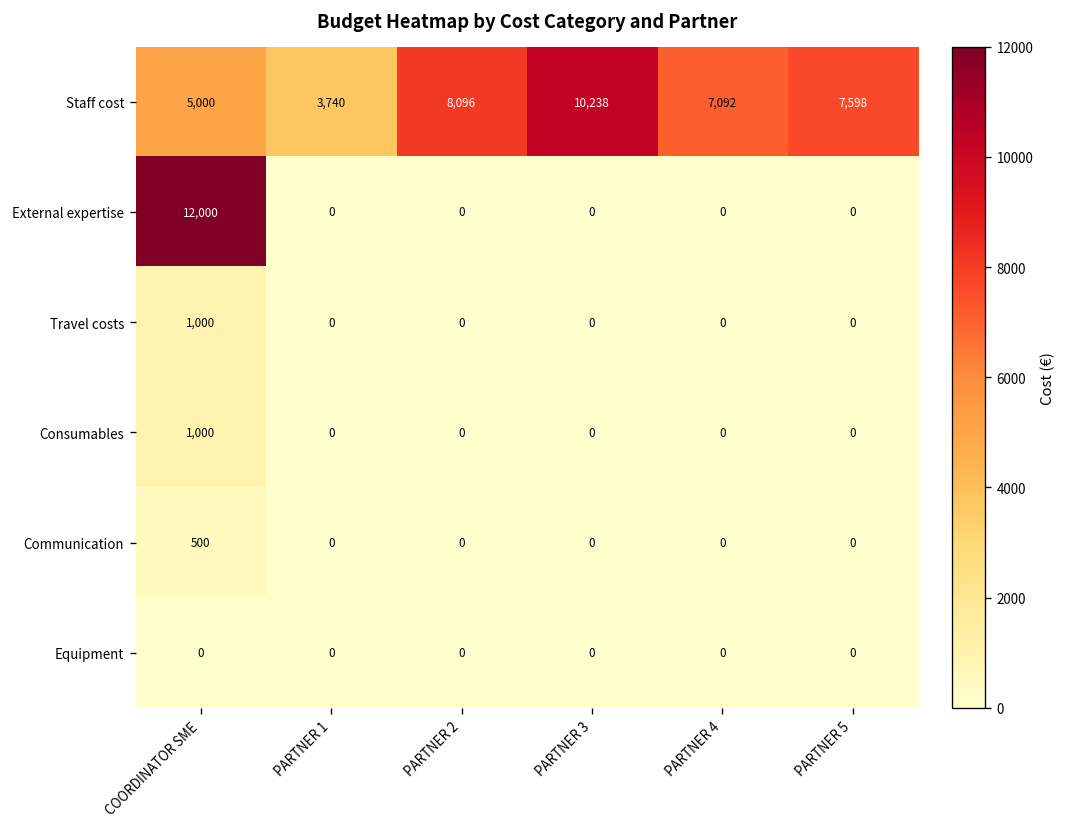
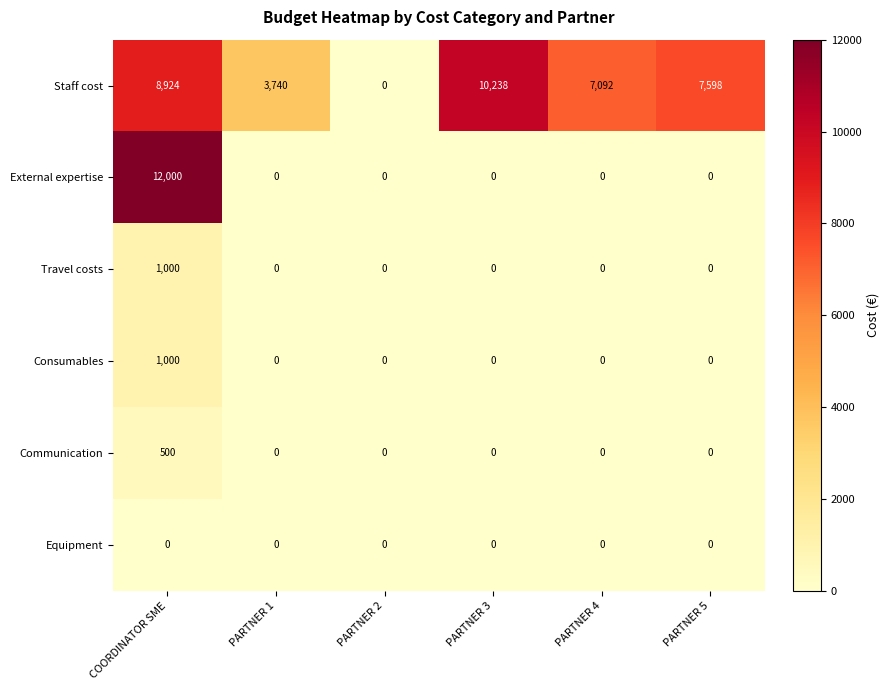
  {
    "Staff cost": {
-     "COORDINATOR SME": "5,000",
+     "COORDINATOR SME": "8,924",
      "PARTNER 1": "3,740",
-     "PARTNER 2": "8,096",
+     "PARTNER 2": "0",
      "PARTNER 3": "10,238",
      "PARTNER 4": "7,092",
      "PARTNER 5": "7,598"
    },
    "External expertise": {
      "COORDINATOR SME": "12,000",
      "PARTNER 1": "0",
      "PARTNER 2": "0",
      "PARTNER 3": "0",
      "PARTNER 4": "0",
      "PARTNER 5": "0"
    },
    "Travel costs": {
      "COORDINATOR SME": "1,000",
      "PARTNER 1": "0",
      "PARTNER 2": "0",
      "PARTNER 3": "0",
      "PARTNER 4": "0",
      "PARTNER 5": "0"
    },
    "Consumables": {
      "COORDINATOR SME": "1,000",
      "PARTNER 1": "0",
      "PARTNER 2": "0",
      "PARTNER 3": "0",
      "PARTNER 4": "0",
      "PARTNER 5": "0"
    },
    "Communication": {
      "COORDINATOR SME": "500",
      "PARTNER 1": "0",
      "PARTNER 2": "0",
      "PARTNER 3": "0",
      "PARTNER 4": "0",
      "PARTNER 5": "0"
    },
    "Equipment": {
      "COORDINATOR SME": "0",
      "PARTNER 1": "0",
      "PARTNER 2": "0",
      "PARTNER 3": "0",
      "PARTNER 4": "0",
      "PARTNER 5": "0"
    }
  }
